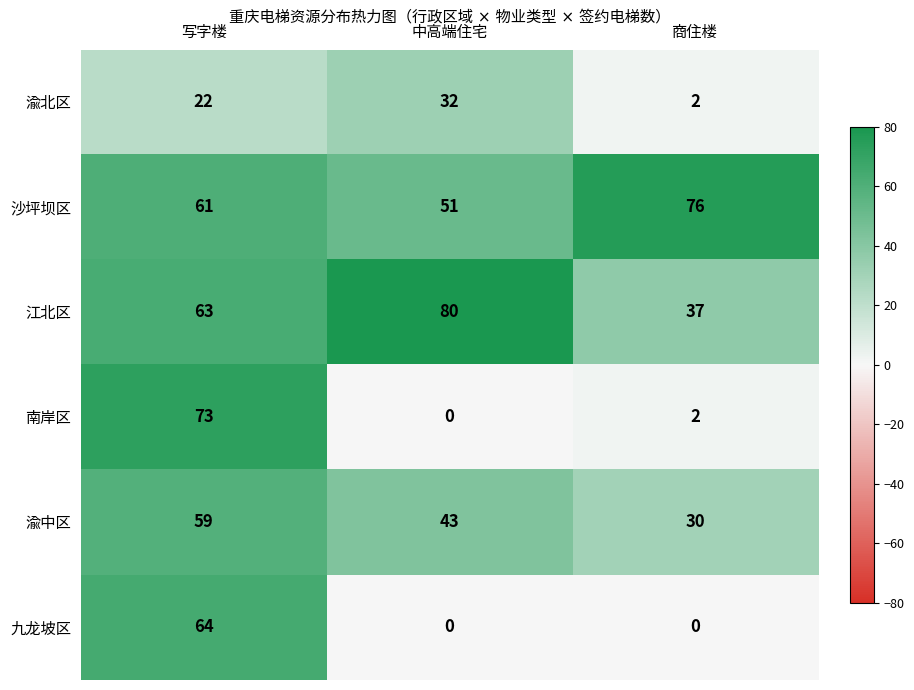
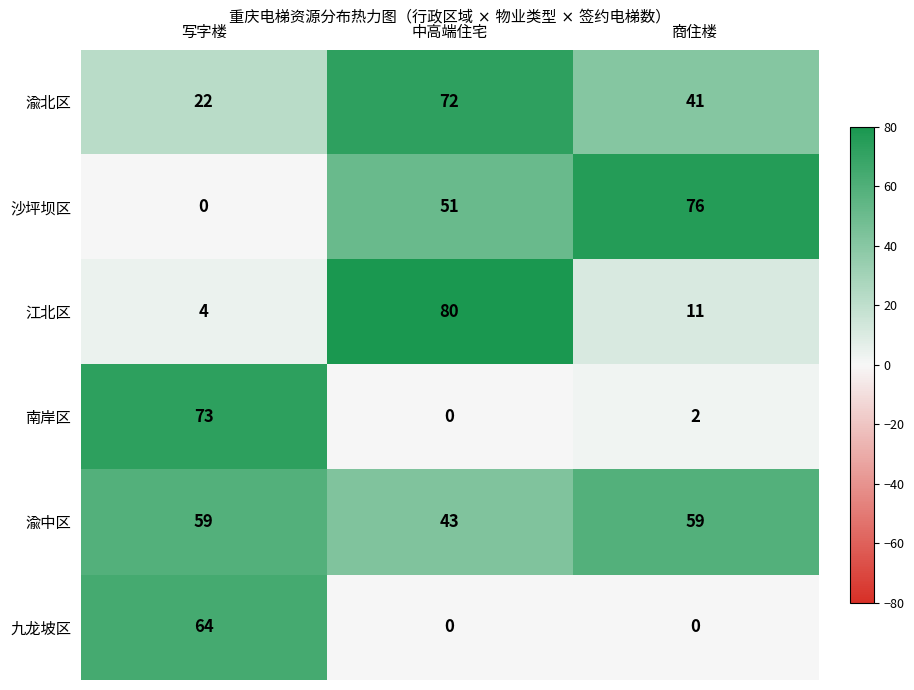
  {
    "渝北区": {
      "写字楼": 22,
-     "中高端住宅": 32,
-     "商住楼": 2
+     "中高端住宅": 72,
+     "商住楼": 41
    },
    "沙坪坝区": {
-     "写字楼": 61,
+     "写字楼": 0,
      "中高端住宅": 51,
      "商住楼": 76
    },
    "江北区": {
-     "写字楼": 63,
+     "写字楼": 4,
      "中高端住宅": 80,
-     "商住楼": 37
+     "商住楼": 11
    },
    "南岸区": {
      "写字楼": 73,
      "中高端住宅": 0,
      "商住楼": 2
    },
    "渝中区": {
      "写字楼": 59,
      "中高端住宅": 43,
-     "商住楼": 30
+     "商住楼": 59
    },
    "九龙坡区": {
      "写字楼": 64,
      "中高端住宅": 0,
      "商住楼": 0
    }
  }
